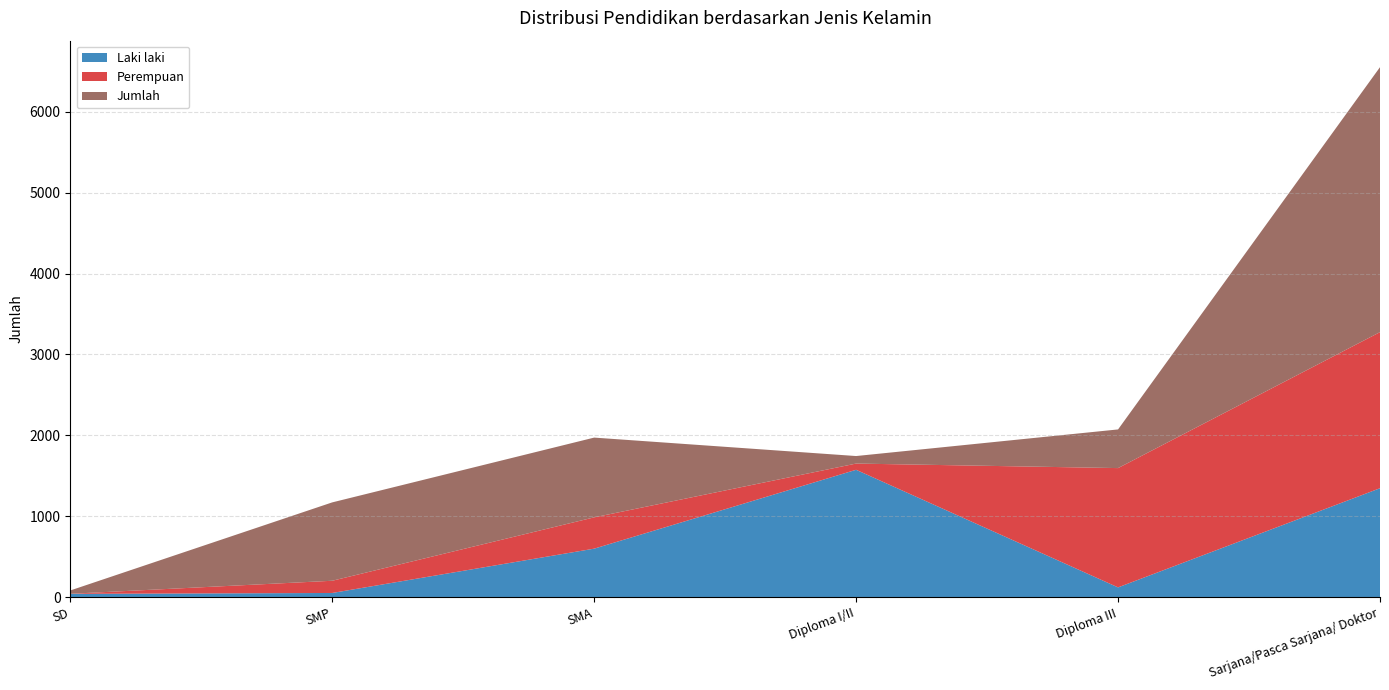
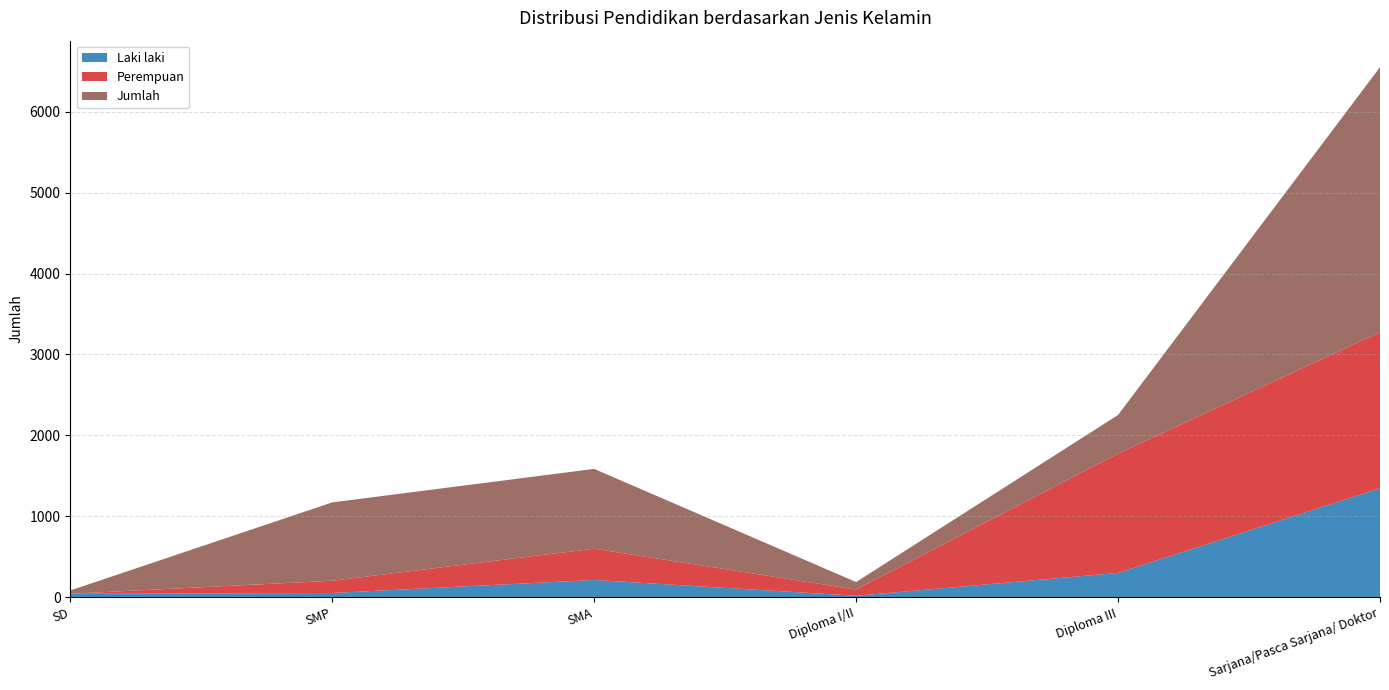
  {
    "Laki laki": {
      "SMP": 100,
-     "SMA": 600,
-     "Diploma I/II": 1600,
-     "Diploma III": 100,
+     "SMA": 200,
+     "Diploma I/II": 0,
+     "Diploma III": 300,
      "Sarjana/Pasca Sarjana/ Doktor": 1300
    },
    "Perempuan": {
      "SMP": 200,
      "SMA": 400,
      "Diploma I/II": 100,
      "Diploma III": 1500,
      "Sarjana/Pasca Sarjana/ Doktor": 1900
    },
    "Jumlah": {
      "SD": 0,
      "SMP": 1000,
      "SMA": 1000,
      "Diploma I/II": 100,
      "Diploma III": 500,
      "Sarjana/Pasca Sarjana/ Doktor": 3300
    }
  }
